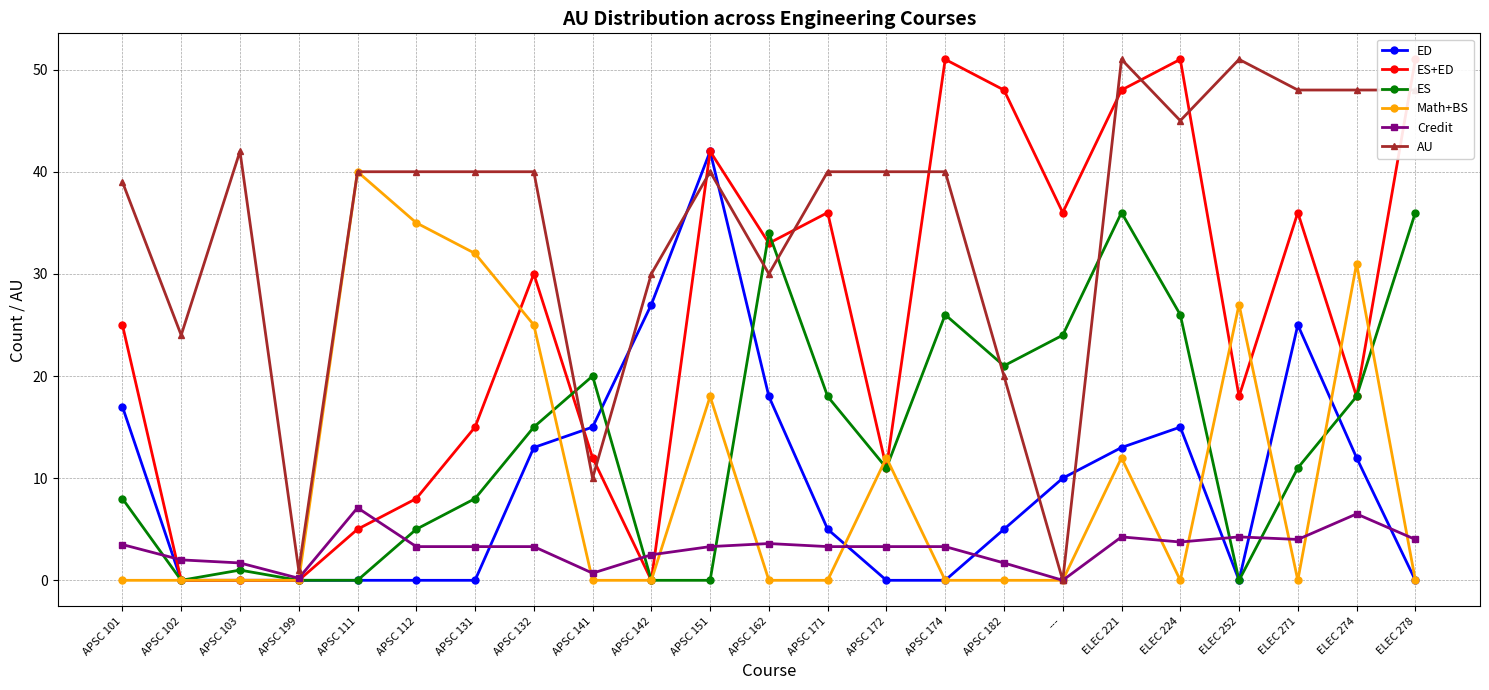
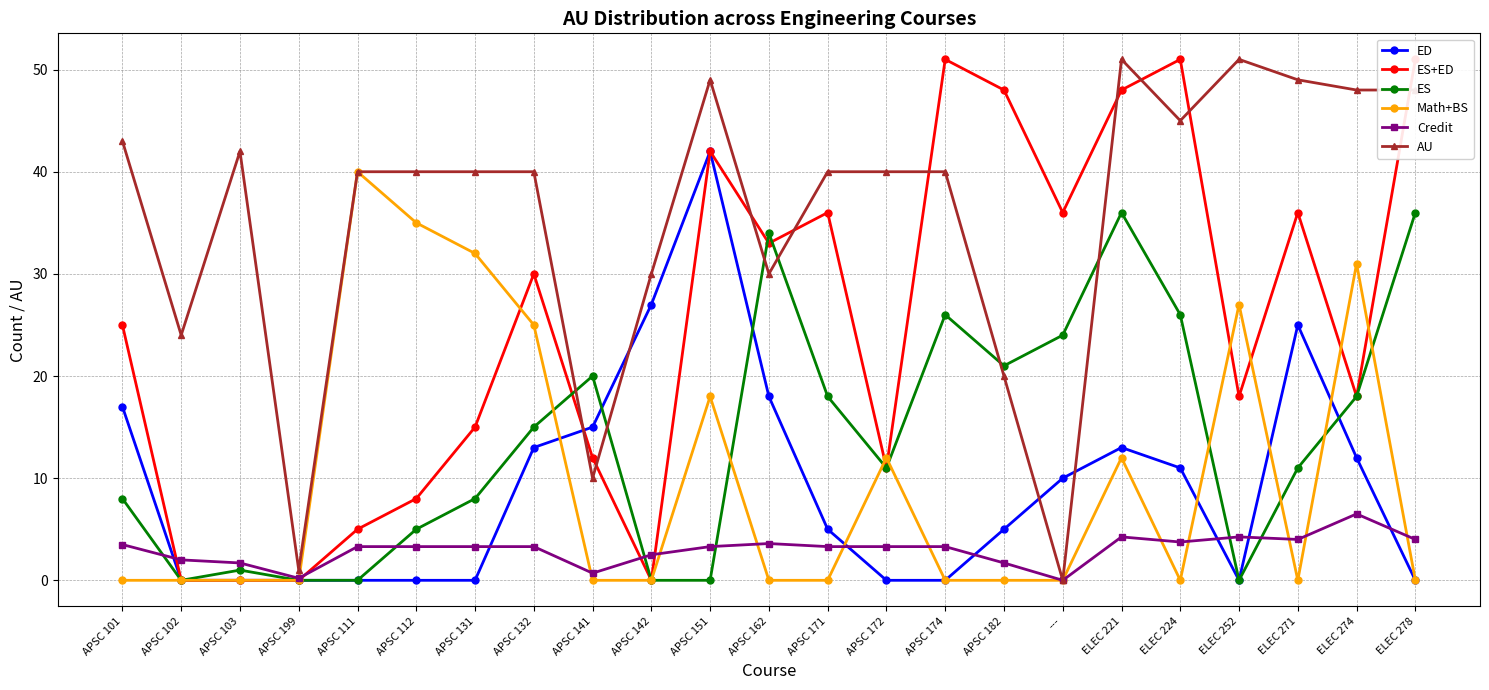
  {
    "ED": {
      "APSC 101": 17,
      "APSC 112": 0,
      "APSC 131": 0,
      "APSC 132": 13,
      "APSC 141": 15,
      "APSC 142": 27,
      "APSC 162": 18,
      "APSC 171": 5,
      "APSC 172": 0,
      "APSC 182": 5,
      "---": 10,
      "ELEC 221": 13,
-     "ELEC 224": 15,
+     "ELEC 224": 11,
      "ELEC 271": 25,
      "ELEC 274": 12
    },
    "ES+ED": {
      "APSC 101": 25.0,
      "APSC 111": 5.0,
      "APSC 112": 8.0,
      "APSC 131": 15.0,
      "APSC 132": 30.0,
      "APSC 141": 12.0,
      "APSC 162": 33.0,
      "APSC 171": 36.0,
      "APSC 174": 51.0,
      "APSC 182": 48.0,
      "---": 36.0,
      "ELEC 221": 48.0,
      "ELEC 224": 51.0,
      "ELEC 252": 18.0,
      "ELEC 271": 36.0
    },
    "ES": {
      "APSC 101": 8.0,
      "APSC 103": 1.0,
      "APSC 112": 5.0,
      "APSC 131": 8.0,
      "APSC 132": 15.0,
      "APSC 141": 20.0,
      "APSC 151": 0.0,
      "APSC 162": 34.0,
      "APSC 171": 18.0,
      "APSC 174": 26.0,
      "APSC 182": 21.0,
      "---": 24.0,
      "ELEC 221": 36.0,
      "ELEC 224": 26.0,
      "ELEC 271": 11.0,
      "ELEC 278": 36.0
    },
    "Math+BS": {
      "APSC 101": 0.0,
      "APSC 112": 35.0,
      "APSC 131": 32.0,
      "APSC 132": 25.0,
      "APSC 141": 0.0,
      "APSC 151": 18.0,
      "APSC 162": 0.0,
      "APSC 171": 0.0,
      "APSC 172": 12.0,
      "APSC 182": 0.0,
      "ELEC 221": 12.0,
      "ELEC 224": 0.0,
      "ELEC 252": 27.0,
      "ELEC 271": 0.0,
      "ELEC 274": 31.0
    },
    "Credit": {
      "APSC 101": 3.5,
      "APSC 102": 2.0,
      "APSC 103": 1.7,
-     "APSC 111": 7.1,
+     "APSC 111": 3.3,
      "APSC 112": 3.3,
      "APSC 131": 3.3,
      "APSC 132": 3.3,
      "APSC 141": 0.7,
      "APSC 142": 2.5,
      "APSC 151": 3.3,
      "APSC 162": 3.6,
      "APSC 171": 3.3,
      "APSC 172": 3.3,
      "APSC 174": 3.3,
      "APSC 182": 1.7,
      "ELEC 221": 4.3,
      "ELEC 224": 3.8,
      "ELEC 252": 4.3,
      "ELEC 271": 4.0,
      "ELEC 274": 6.5,
      "ELEC 278": 4.0
    },
    "AU": {
-     "APSC 101": 39,
+     "APSC 101": 43,
      "APSC 102": 24,
      "APSC 103": 42,
      "APSC 199": 1,
      "APSC 112": 40,
      "APSC 131": 40,
      "APSC 132": 40,
      "APSC 141": 10,
      "APSC 142": 30,
-     "APSC 151": 40,
+     "APSC 151": 49,
      "APSC 162": 30,
      "APSC 171": 40,
      "APSC 172": 40,
      "APSC 174": 40,
      "APSC 182": 20,
      "ELEC 221": 51,
      "ELEC 224": 45,
      "ELEC 252": 51,
-     "ELEC 271": 48,
+     "ELEC 271": 49,
      "ELEC 274": 48
    }
  }
